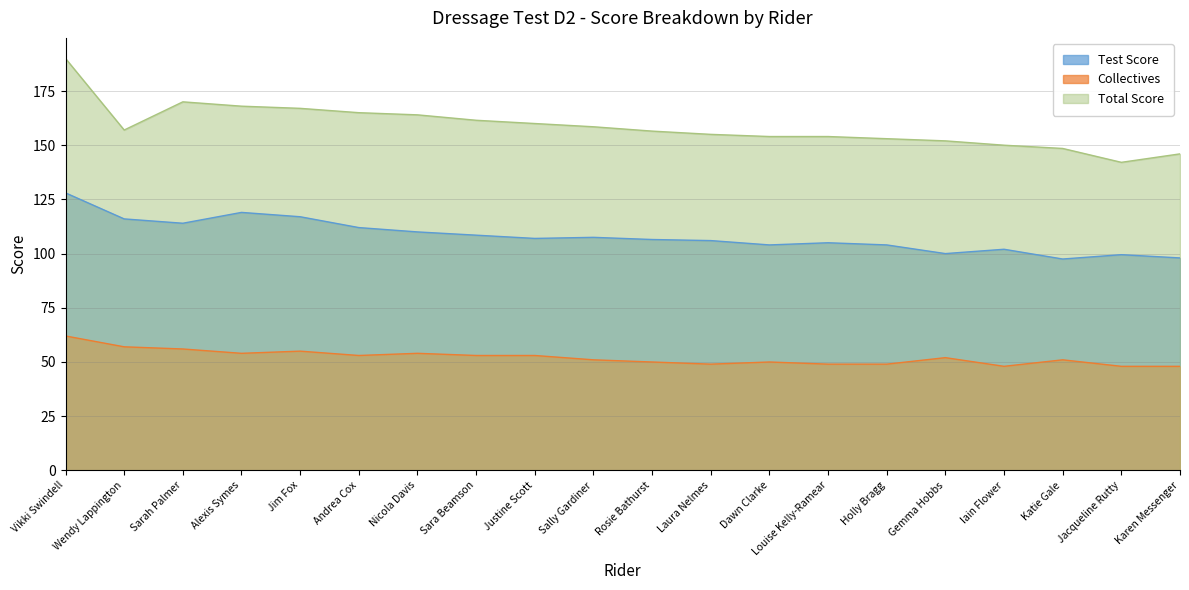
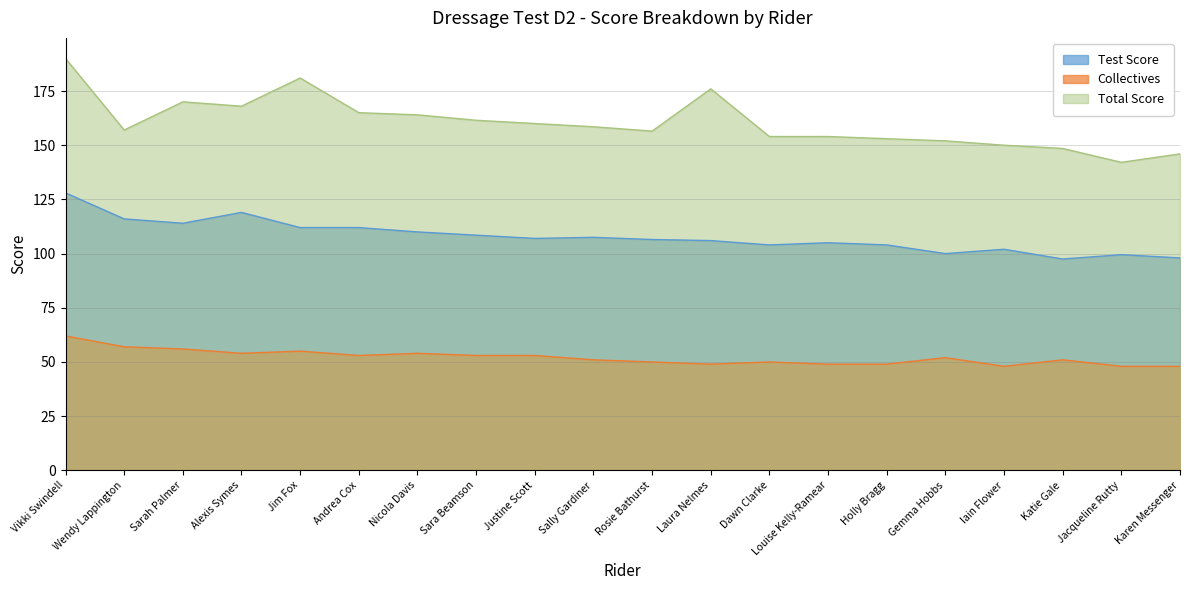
  {
    "Test Score": {
      "Vikki Swindell": 128,
      "Wendy Lappington": 116,
      "Sarah Palmer": 114,
      "Alexis Symes": 119,
-     "Jim Fox": 117,
+     "Jim Fox": 112,
      "Andrea Cox": 112,
      "Nicola Davis": 110,
      "Sara Beamson": 109,
      "Justine Scott": 107,
      "Sally Gardiner": 108,
      "Rosie Bathurst": 107,
      "Laura Nelmes": 106,
      "Dawn Clarke": 104,
      "Louise Kelly-Ramear": 105,
      "Holly Bragg": 104,
      "Gemma Hobbs": 100,
      "Iain Flower": 102,
      "Katie Gale": 98,
      "Jacqueline Rutty": 100,
      "Karen Messenger": 98
    },
    "Collectives": {
      "Vikki Swindell": 62,
      "Wendy Lappington": 57,
      "Sarah Palmer": 56,
      "Alexis Symes": 54,
      "Jim Fox": 55,
      "Andrea Cox": 53,
      "Nicola Davis": 54,
      "Sara Beamson": 53,
      "Justine Scott": 53,
      "Sally Gardiner": 51,
      "Rosie Bathurst": 50,
      "Laura Nelmes": 49,
      "Dawn Clarke": 50,
      "Louise Kelly-Ramear": 49,
      "Holly Bragg": 49,
      "Gemma Hobbs": 52,
      "Iain Flower": 48,
      "Katie Gale": 51,
      "Jacqueline Rutty": 48,
      "Karen Messenger": 48
    },
    "Total Score": {
      "Vikki Swindell": 190,
      "Wendy Lappington": 157,
      "Sarah Palmer": 170,
      "Alexis Symes": 168,
-     "Jim Fox": 167,
+     "Jim Fox": 181,
      "Andrea Cox": 165,
      "Nicola Davis": 164,
      "Sara Beamson": 162,
      "Justine Scott": 160,
      "Sally Gardiner": 159,
      "Rosie Bathurst": 157,
-     "Laura Nelmes": 155,
+     "Laura Nelmes": 176,
      "Dawn Clarke": 154,
      "Louise Kelly-Ramear": 154,
      "Holly Bragg": 153,
      "Gemma Hobbs": 152,
      "Iain Flower": 150,
      "Katie Gale": 149,
      "Jacqueline Rutty": 142,
      "Karen Messenger": 146
    }
  }
